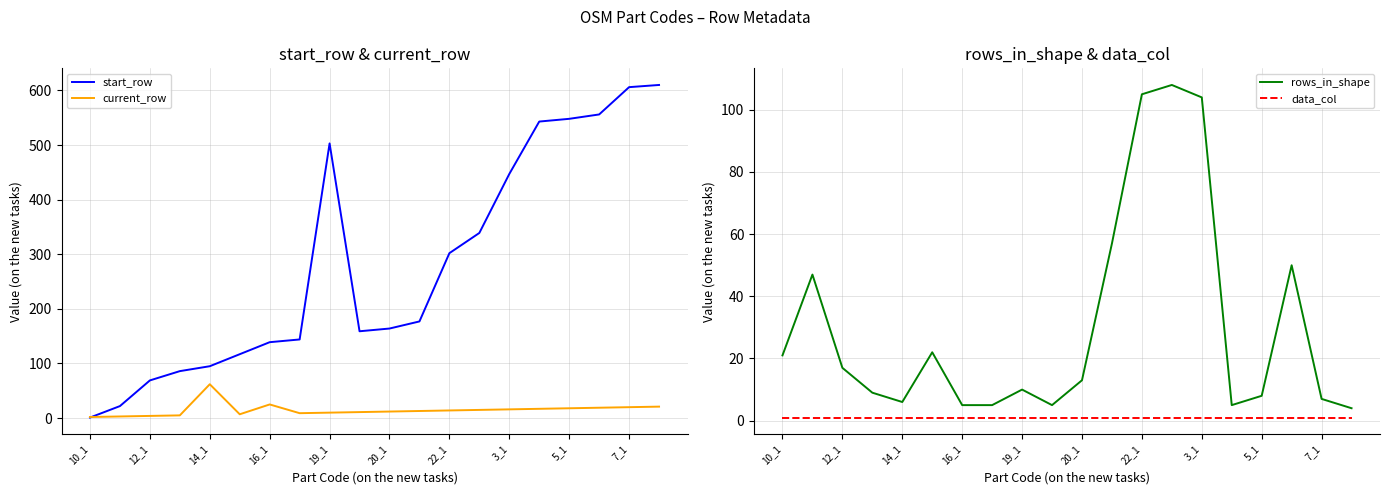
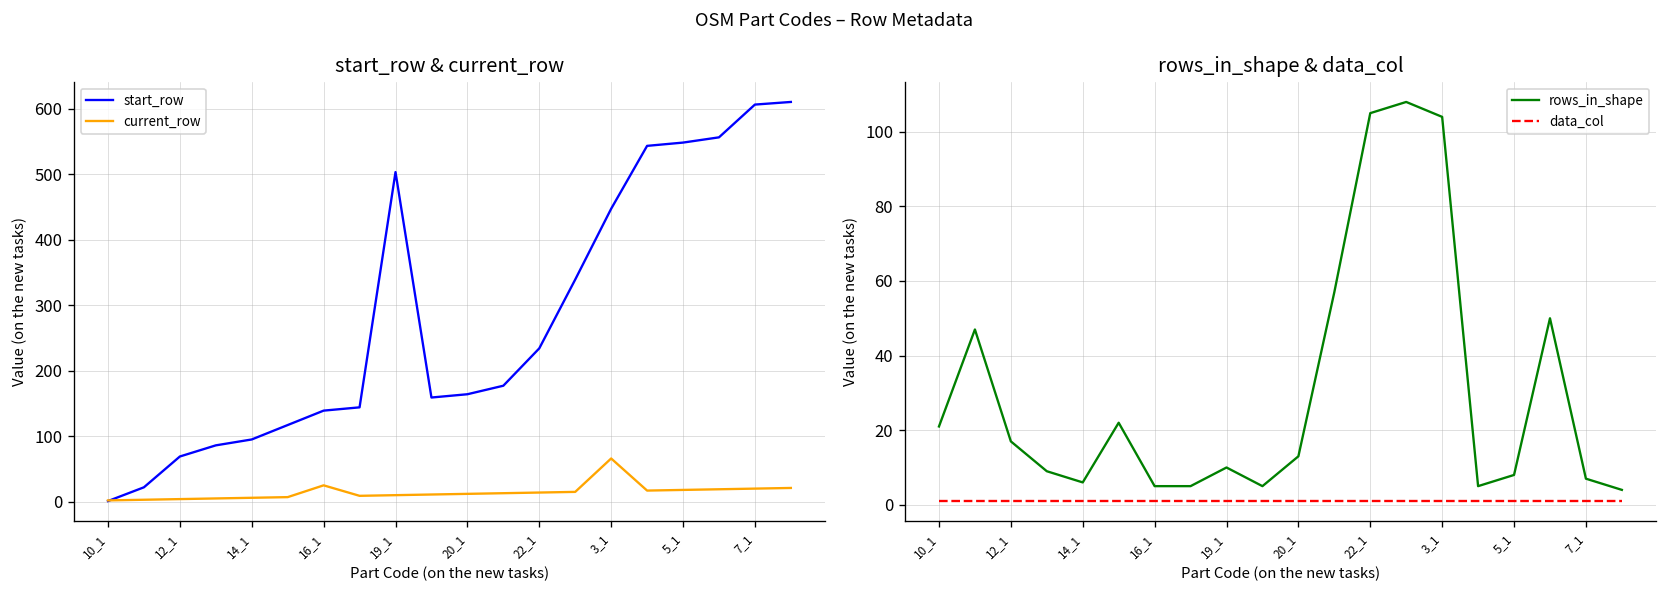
  {
    "start_row & current_row": {
      "start_row": {
        "12_1": 70,
        "14_1": 100,
        "16_1": 140,
        "19_1": 500,
        "20_1": 160,
-       "22_1": 300,
+       "22_1": 230,
        "3_1": 450,
        "5_1": 550,
        "7_1": 610
      },
      "current_row": {
        "12_1": 0,
-       "14_1": 60,
+       "14_1": 10,
        "16_1": 30,
        "19_1": 10,
        "20_1": 10,
        "22_1": 10,
-       "3_1": 20,
+       "3_1": 70,
        "5_1": 20,
        "7_1": 20
      }
    },
    "rows_in_shape & data_col": {
      "rows_in_shape": {
        "10_1": 21,
        "12_1": 17,
        "14_1": 6,
        "16_1": 5,
        "19_1": 10,
        "20_1": 13,
        "22_1": 105,
        "3_1": 104,
        "5_1": 8,
        "7_1": 7
      },
      "data_col": {
        "10_1": 1,
        "12_1": 1,
        "14_1": 1,
        "16_1": 1,
        "19_1": 1,
        "20_1": 1,
        "22_1": 1,
        "3_1": 1,
        "5_1": 1,
        "7_1": 1
      }
    }
  }
